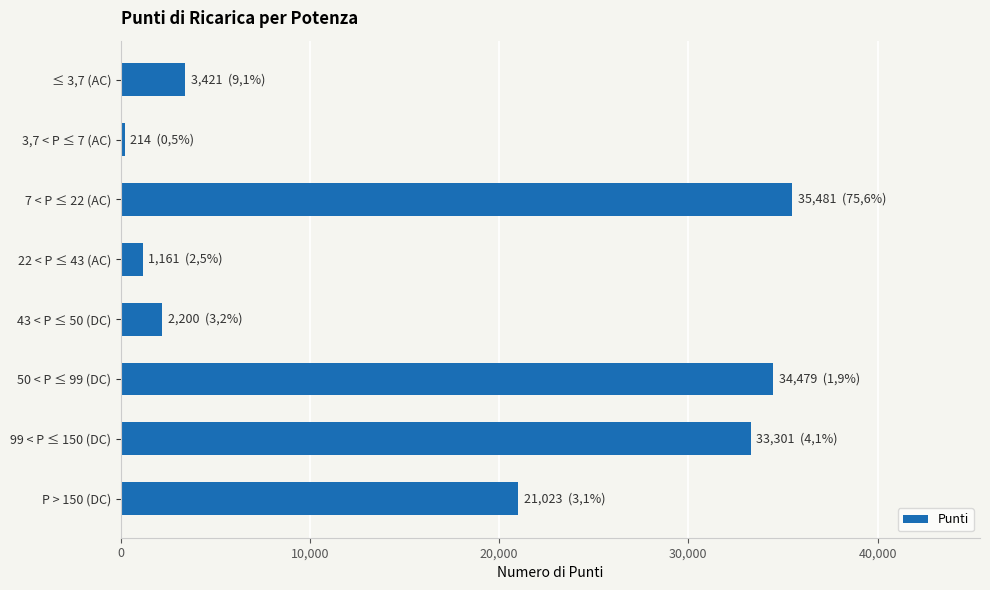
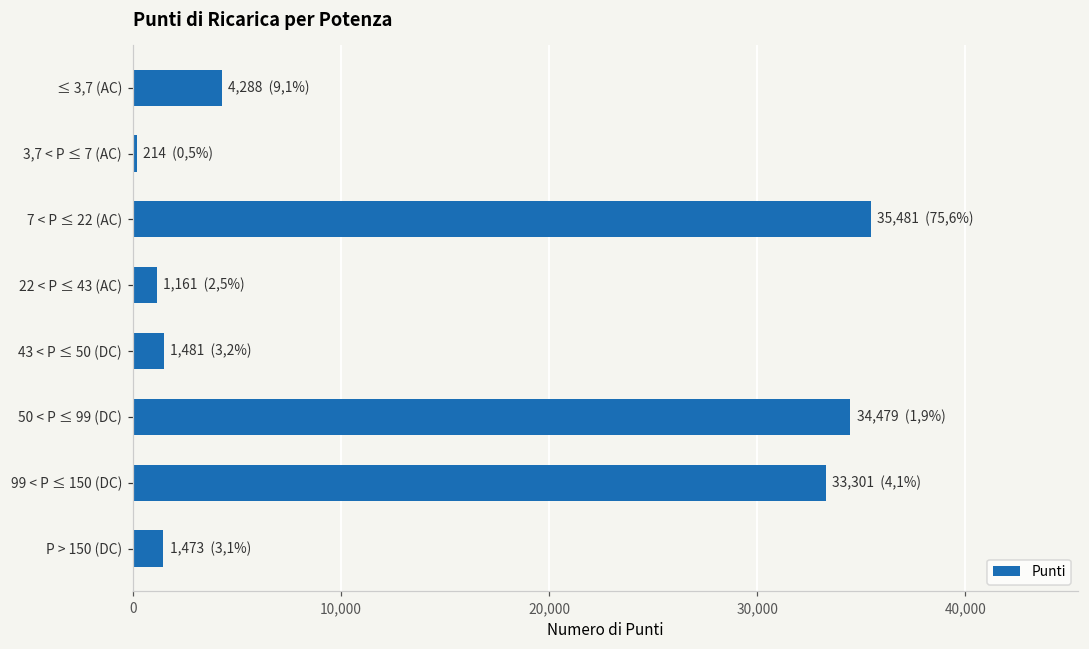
  {
-   "≤ 3,7 (AC)": "3,421",
+   "≤ 3,7 (AC)": "4,288",
    "3,7 < P ≤ 7 (AC)": "214",
    "7 < P ≤ 22 (AC)": "35,481",
    "22 < P ≤ 43 (AC)": "1,161",
-   "43 < P ≤ 50 (DC)": "2,200",
+   "43 < P ≤ 50 (DC)": "1,481",
    "50 < P ≤ 99 (DC)": "34,479",
    "99 < P ≤ 150 (DC)": "33,301",
-   "P > 150 (DC)": "21,023"
+   "P > 150 (DC)": "1,473"
  }
